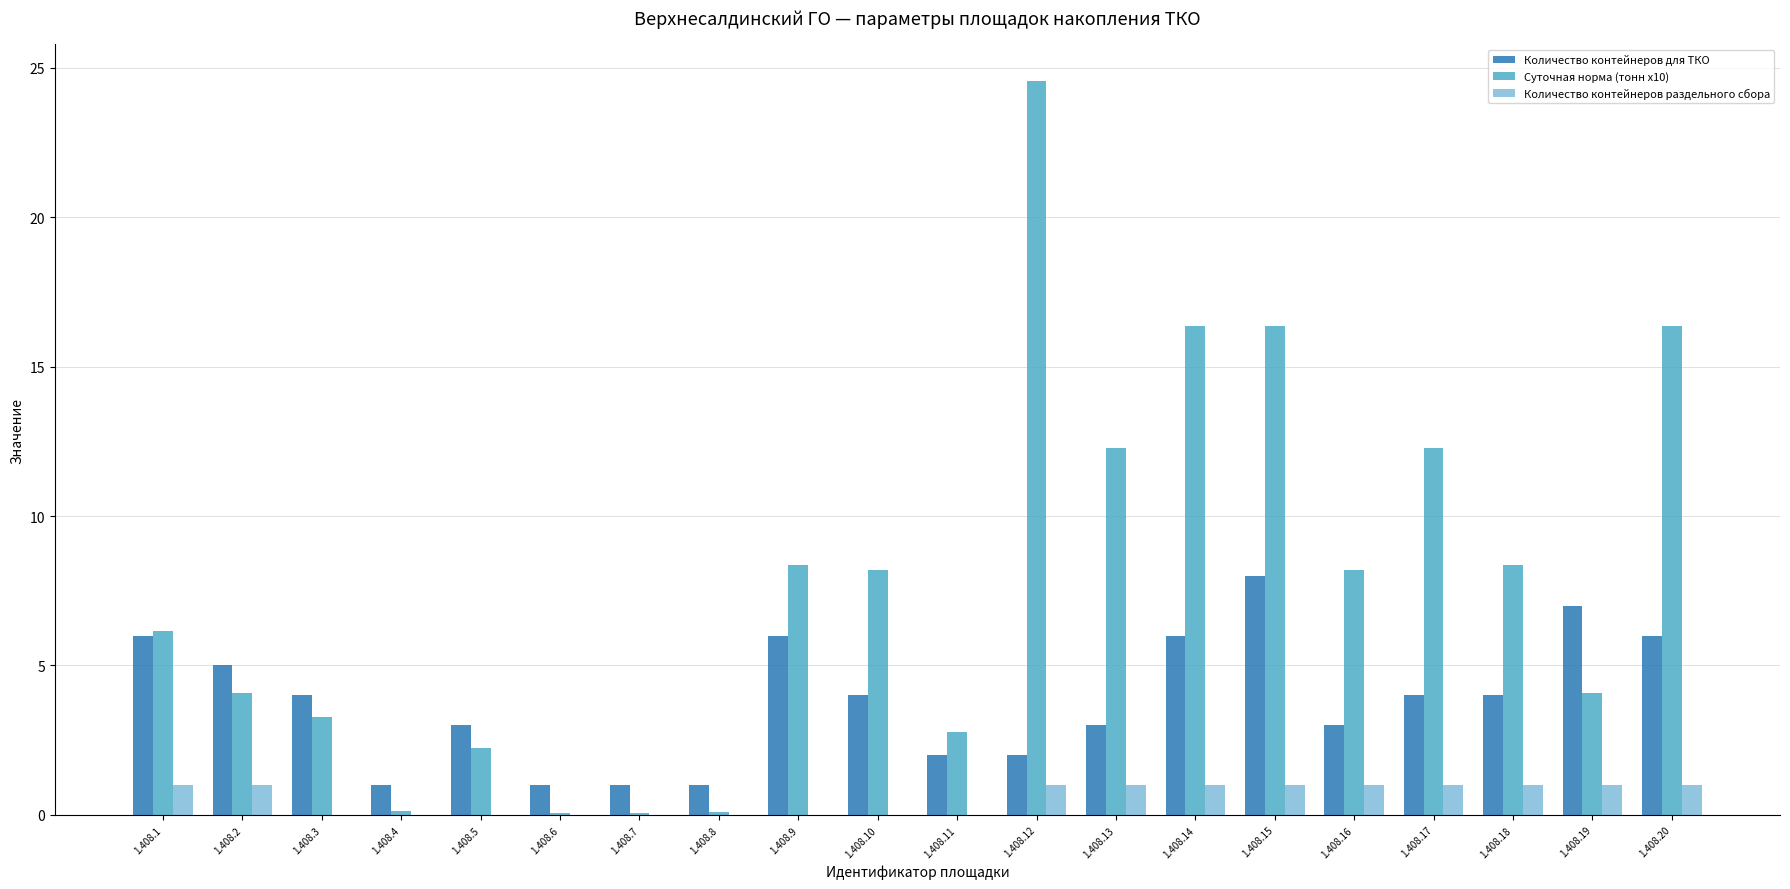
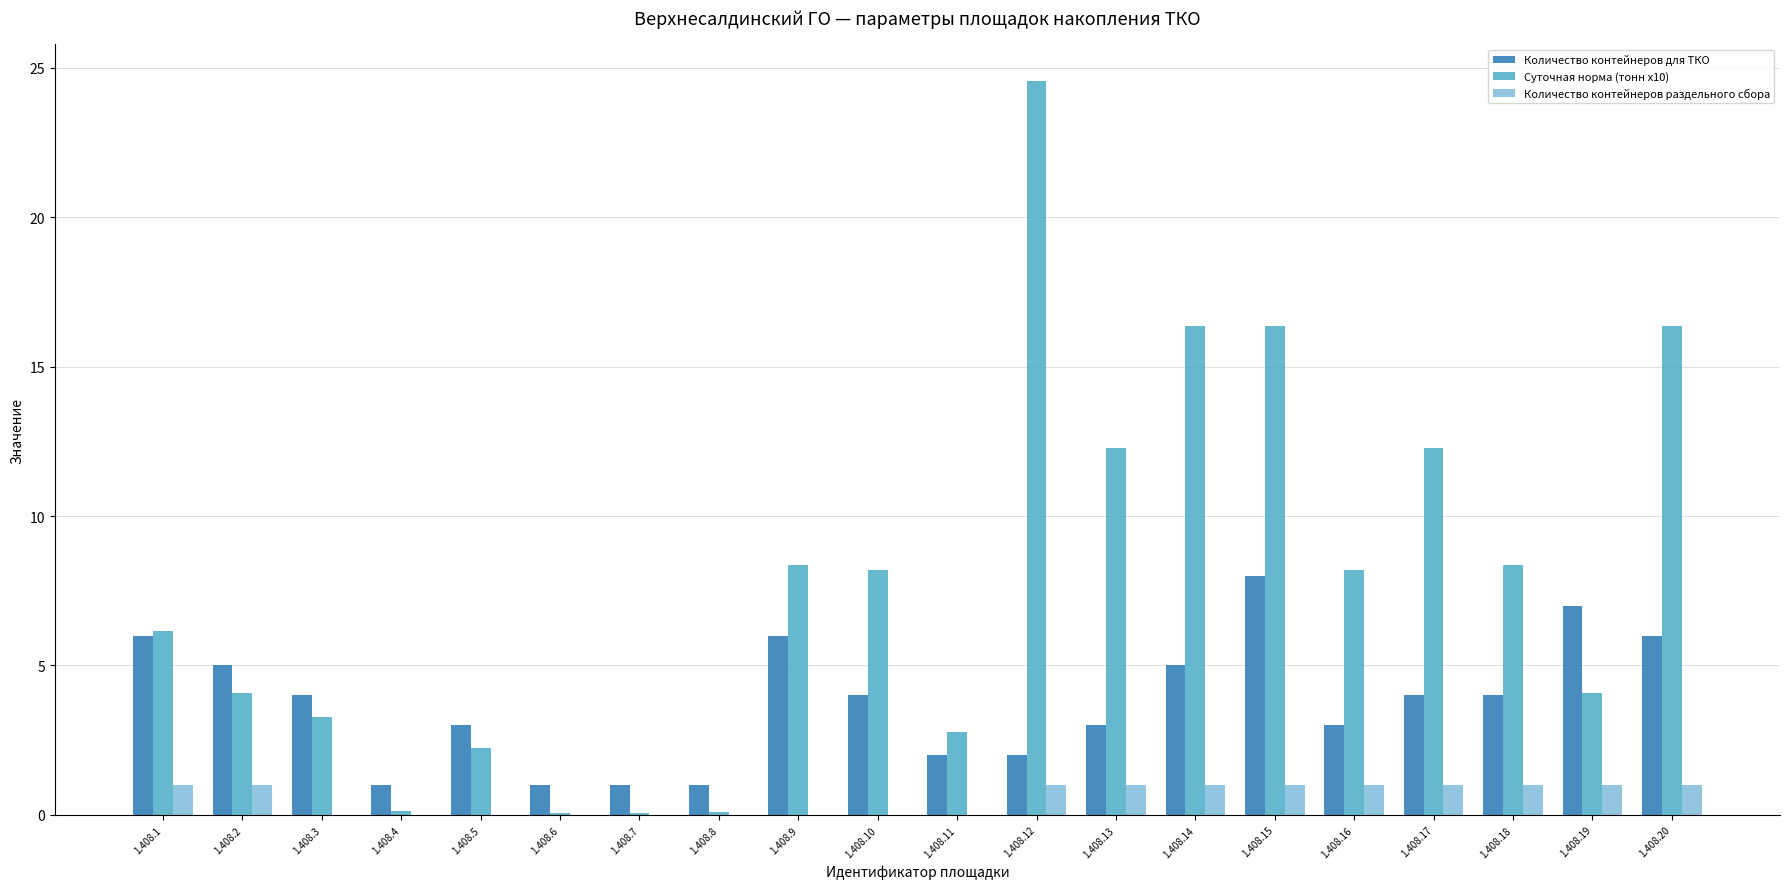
  {
    "Количество контейнеров для ТКО": {
      "1.408.1": 6,
      "1.408.2": 5,
      "1.408.3": 4,
      "1.408.4": 1,
      "1.408.5": 3,
      "1.408.6": 1,
      "1.408.7": 1,
      "1.408.8": 1,
      "1.408.9": 6,
      "1.408.10": 4,
      "1.408.11": 2,
      "1.408.12": 2,
      "1.408.13": 3,
-     "1.408.14": 6,
+     "1.408.14": 5,
      "1.408.15": 8,
      "1.408.16": 3,
      "1.408.17": 4,
      "1.408.18": 4,
      "1.408.19": 7,
      "1.408.20": 6
    }
  }
